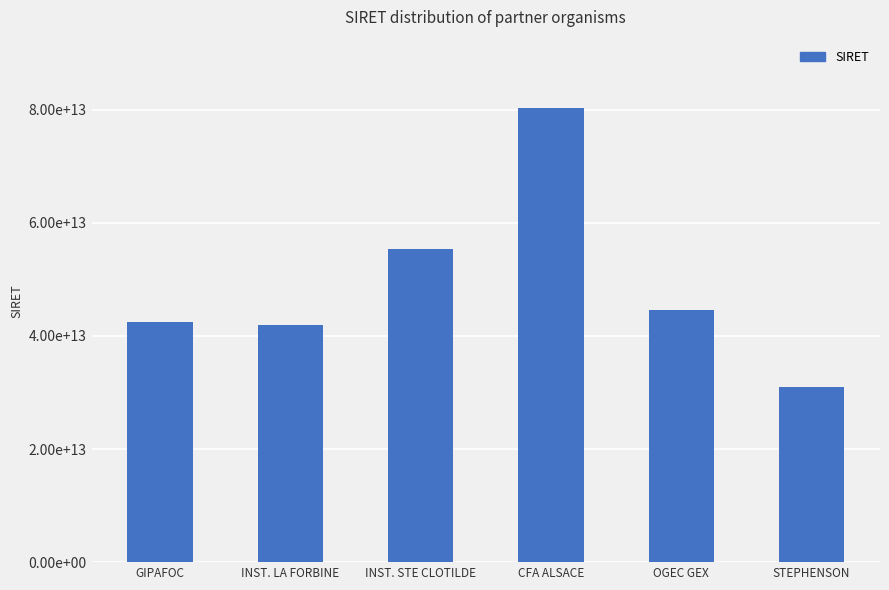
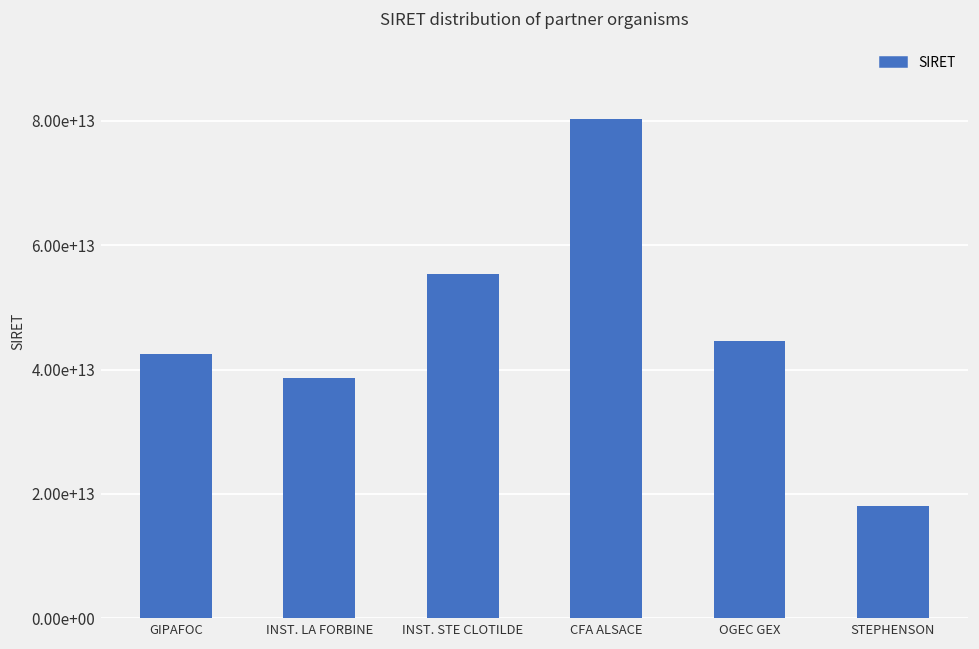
  {
    "GIPAFOC": 42000000000000,
-   "INST. LA FORBINE": 42000000000000,
+   "INST. LA FORBINE": 39000000000000,
    "INST. STE CLOTILDE": 55000000000000,
    "CFA ALSACE": 80000000000000,
    "OGEC GEX": 45000000000000,
-   "STEPHENSON": 31000000000000
+   "STEPHENSON": 18000000000000
  }
